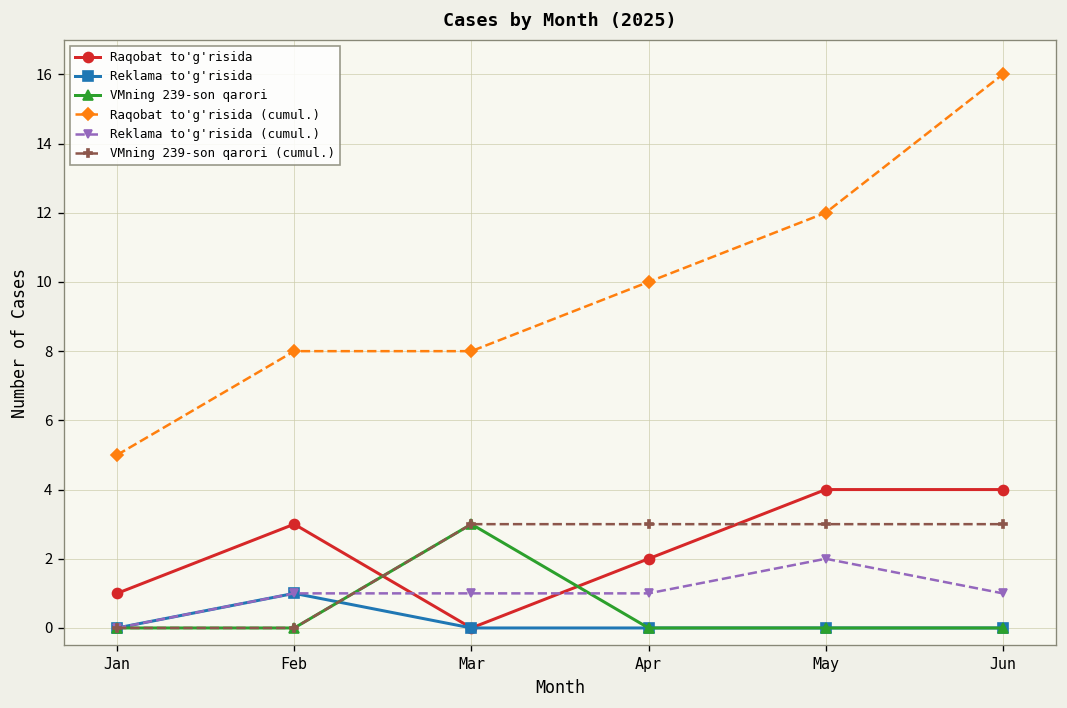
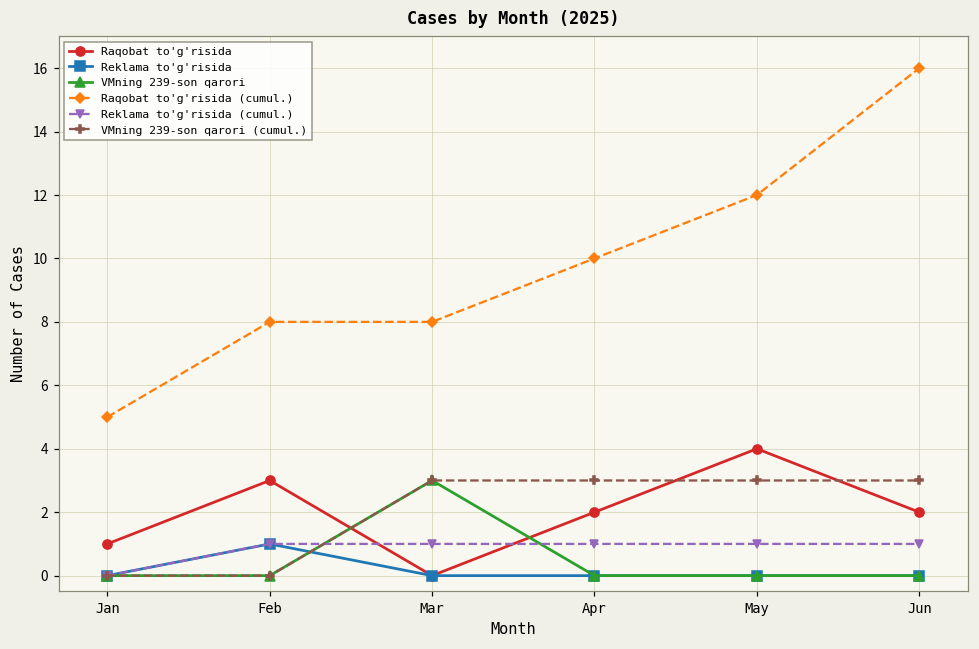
  {
    "Raqobat to'g'risida": {
      "Jan": 1,
      "Feb": 3,
      "Apr": 2,
      "May": 4,
-     "Jun": 4
+     "Jun": 2
    },
    "Raqobat to'g'risida (cumul.)": {
      "Jan": 5,
      "Feb": 8,
      "Mar": 8,
      "Apr": 10,
      "May": 12,
      "Jun": 16
    },
    "Reklama to'g'risida (cumul.)": {
      "Mar": 1,
      "Apr": 1,
-     "May": 2,
+     "May": 1,
      "Jun": 1
    },
    "VMning 239-son qarori (cumul.)": {
      "Apr": 3,
      "May": 3,
      "Jun": 3
    }
  }
